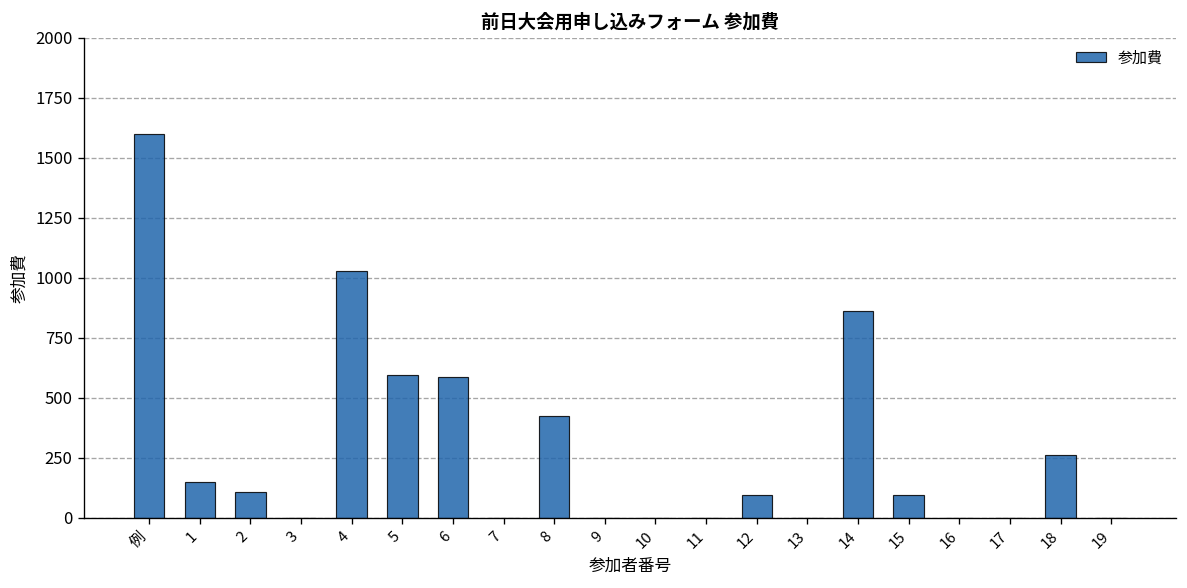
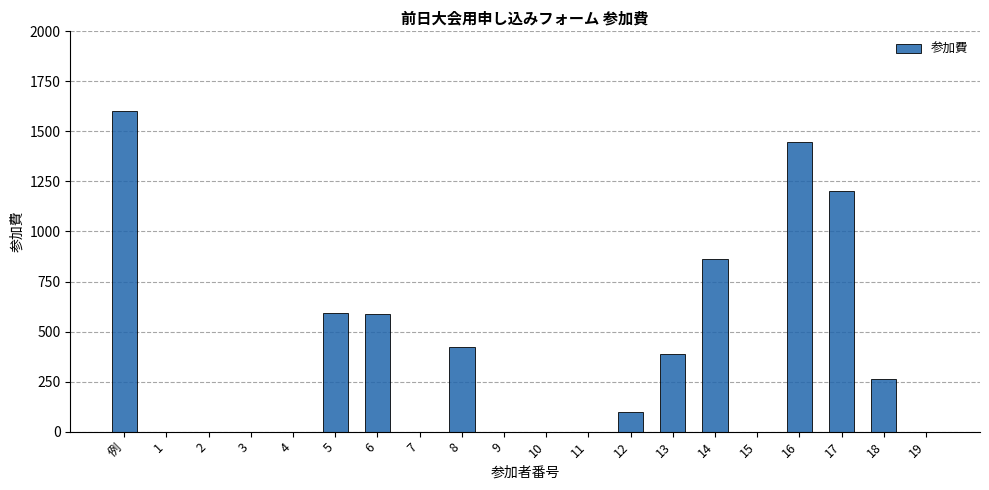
  {
    "例": 1600,
-   "1": 150,
-   "2": 110,
+   "1": 0,
+   "2": 0,
    "3": 0,
-   "4": 1030,
+   "4": 0,
    "5": 600,
    "6": 590,
    "7": 0,
    "8": 420,
    "9": 0,
    "10": 0,
    "11": 0,
    "12": 100,
-   "13": 0,
+   "13": 390,
    "14": 860,
-   "15": 90,
-   "16": 0,
-   "17": 0,
+   "15": 0,
+   "16": 1450,
+   "17": 1200,
    "18": 260,
    "19": 0
  }
